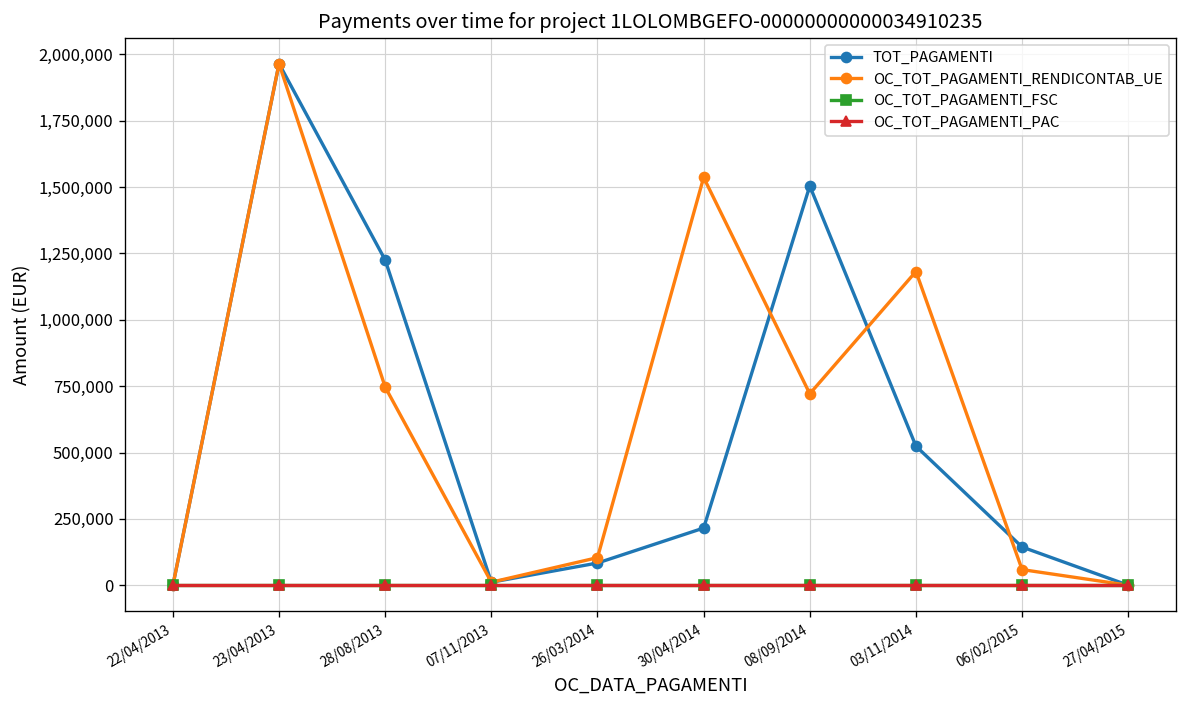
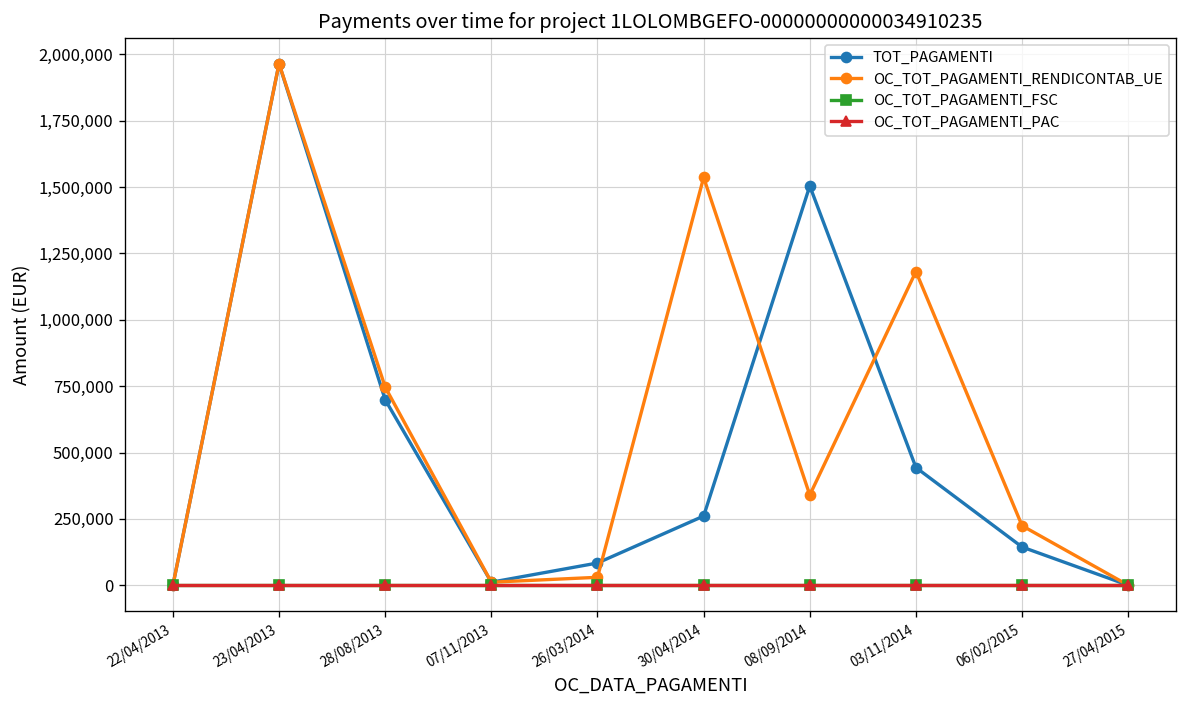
  {
    "TOT_PAGAMENTI": {
-     "28/08/2013": "1,220,000",
+     "28/08/2013": "700,000",
      "26/03/2014": "80,000",
-     "30/04/2014": "220,000",
+     "30/04/2014": "260,000",
      "08/09/2014": "1,500,000",
-     "03/11/2014": "520,000",
+     "03/11/2014": "440,000",
      "06/02/2015": "140,000"
    },
    "OC_TOT_PAGAMENTI_RENDICONTAB_UE": {
      "28/08/2013": "750,000",
-     "26/03/2014": "100,000",
+     "26/03/2014": "30,000",
      "30/04/2014": "1,540,000",
-     "08/09/2014": "720,000",
+     "08/09/2014": "340,000",
      "03/11/2014": "1,180,000",
-     "06/02/2015": "60,000"
+     "06/02/2015": "220,000"
    },
    "OC_TOT_PAGAMENTI_PAC": {
      "23/04/2013": "0",
      "28/08/2013": "0",
      "07/11/2013": "0",
      "26/03/2014": "0",
      "30/04/2014": "0",
      "08/09/2014": "0",
      "03/11/2014": "0",
      "06/02/2015": "0"
    }
  }
